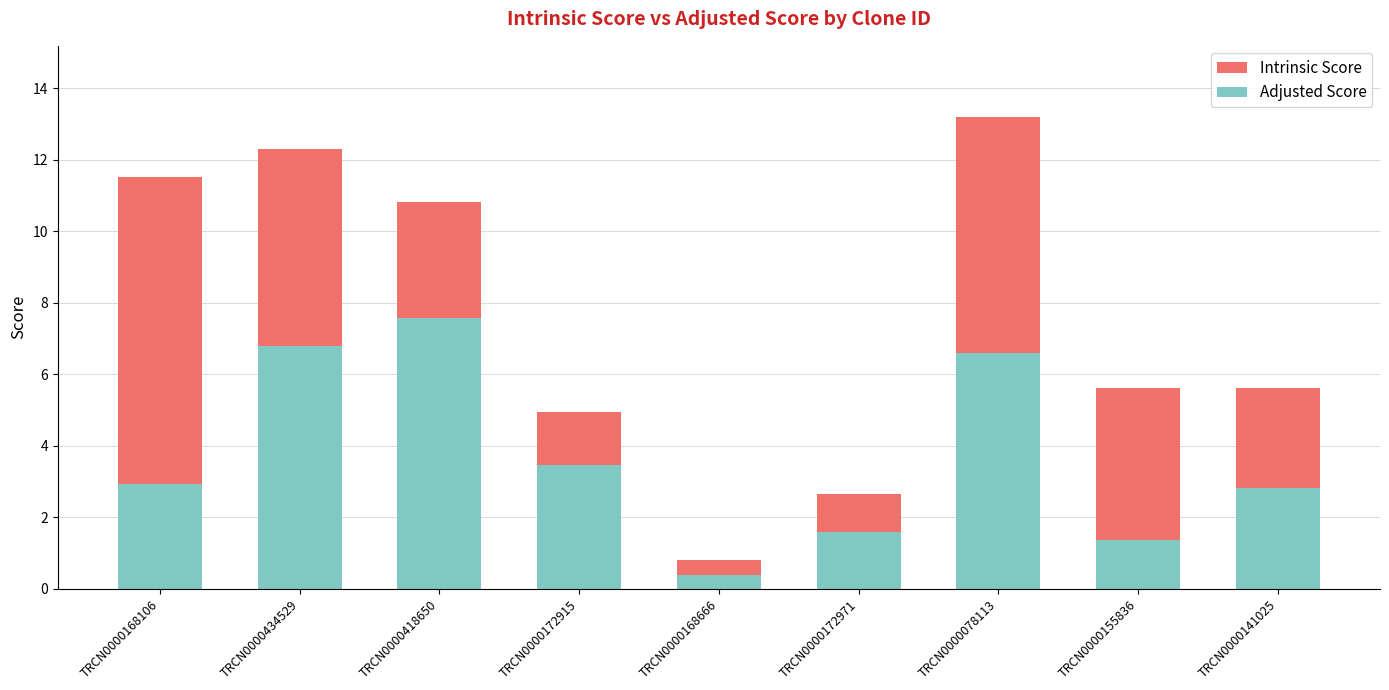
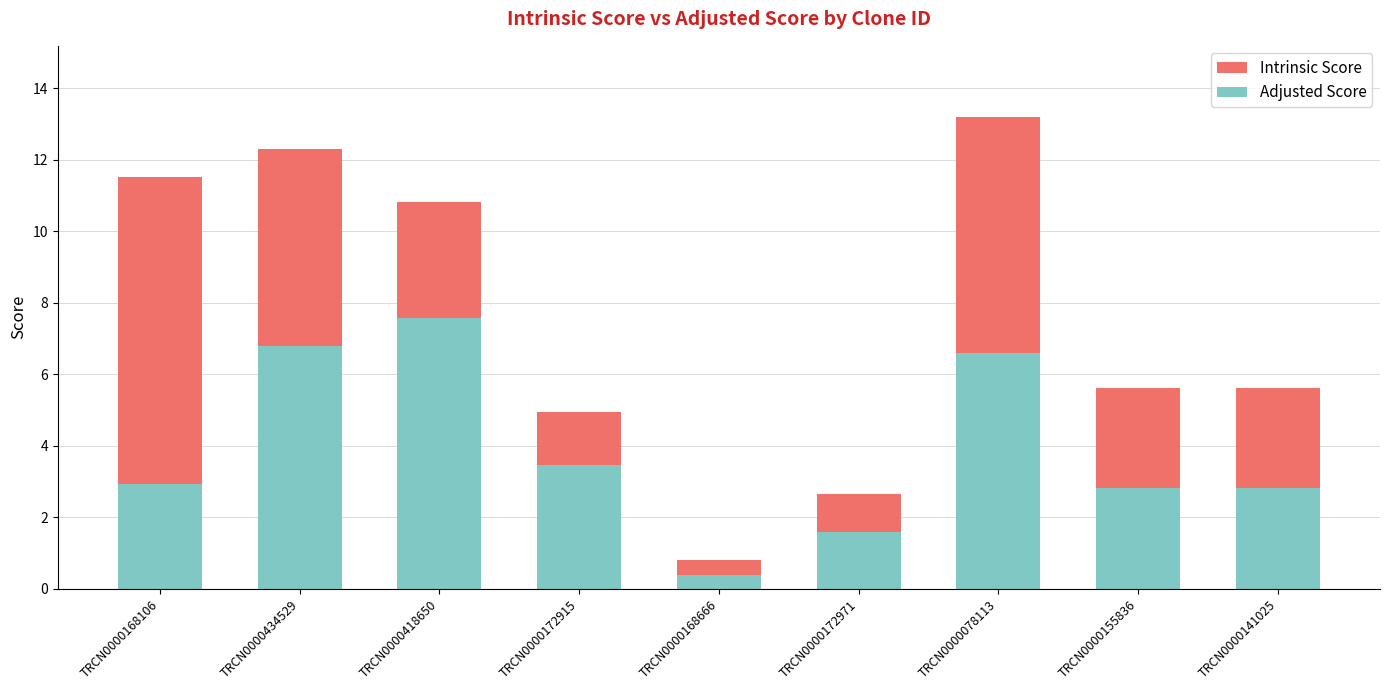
  {
    "Intrinsic Score": {
      "TRCN0000168106": 11.5,
      "TRCN0000434529": 12.3,
      "TRCN0000418650": 10.8,
      "TRCN0000172915": 5.0,
      "TRCN0000168666": 0.8,
      "TRCN0000172971": 2.6,
      "TRCN0000078113": 13.2,
      "TRCN0000155836": 5.6,
      "TRCN0000141025": 5.6
    },
    "Adjusted Score": {
-     "TRCN0000155836": 1.4
+     "TRCN0000155836": 2.8
    }
  }
